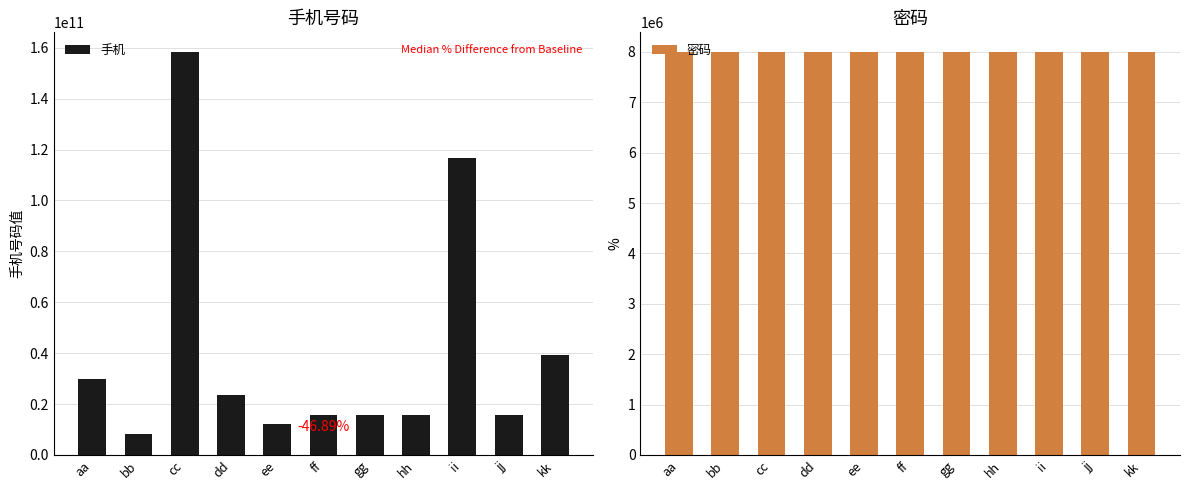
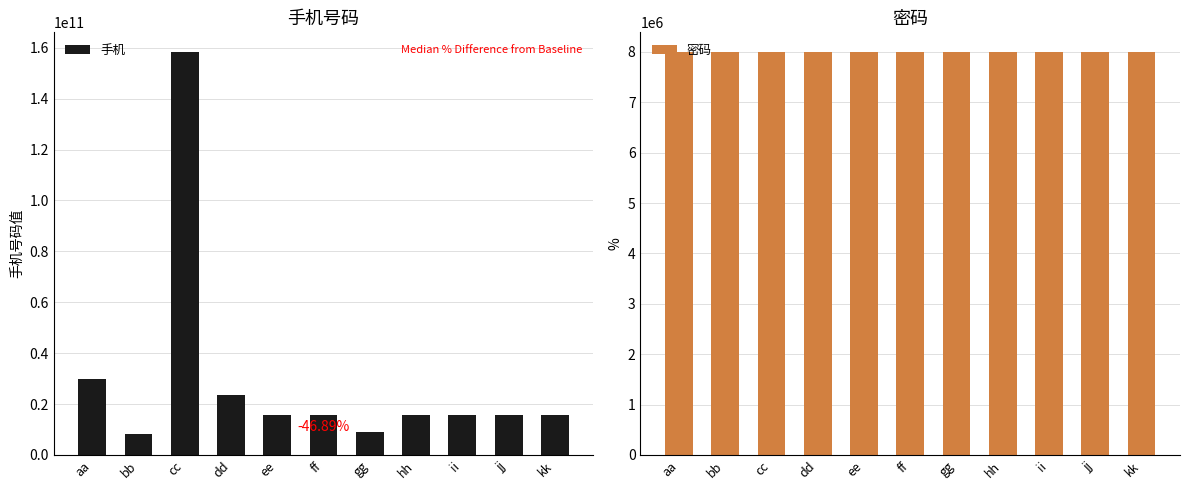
  {
    "手机号码": {
      "aa": 30000000000,
      "bb": 8000000000,
      "cc": 158000000000,
      "dd": 24000000000,
-     "ee": 12000000000,
-     "gg": 16000000000,
+     "ee": 16000000000,
+     "gg": 9000000000,
      "hh": 16000000000,
-     "ii": 117000000000,
+     "ii": 16000000000,
      "jj": 16000000000,
-     "kk": 39000000000
+     "kk": 16000000000
    },
    "密码": {
      "aa": 8000000,
      "bb": 8000000,
      "cc": 8000000,
      "dd": 8000000,
      "ee": 8000000,
      "ff": 8000000,
      "gg": 8000000,
      "hh": 8000000,
      "ii": 8000000,
      "jj": 8000000,
      "kk": 8000000
    }
  }
